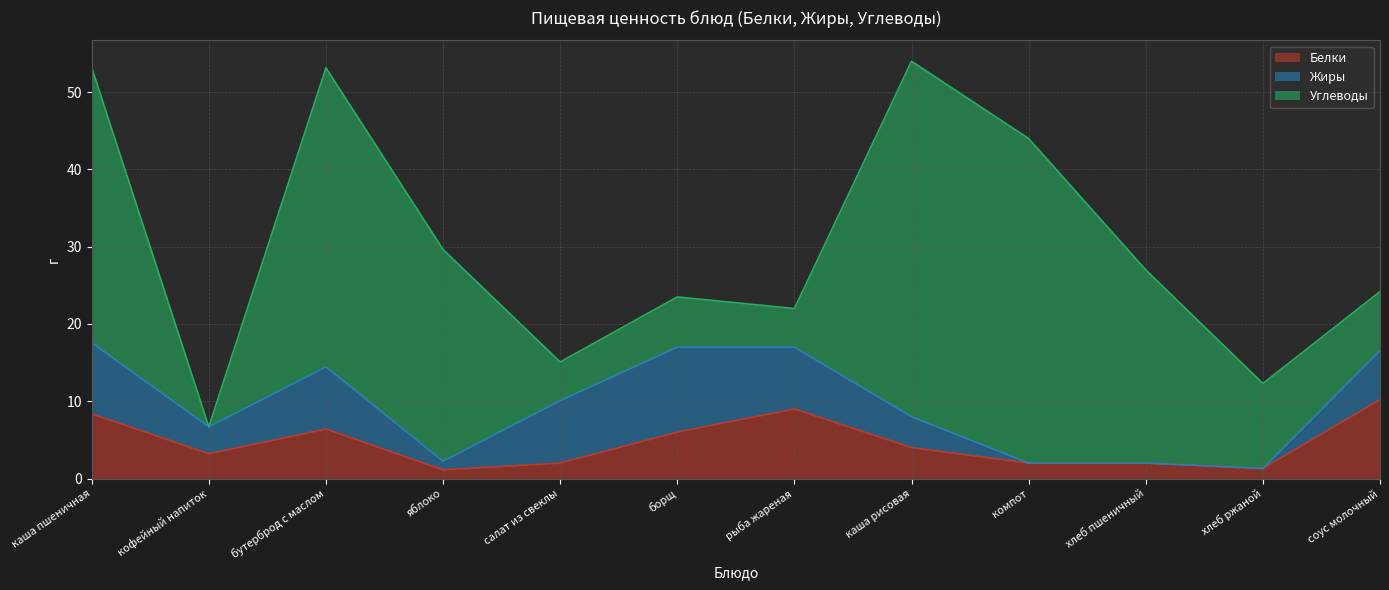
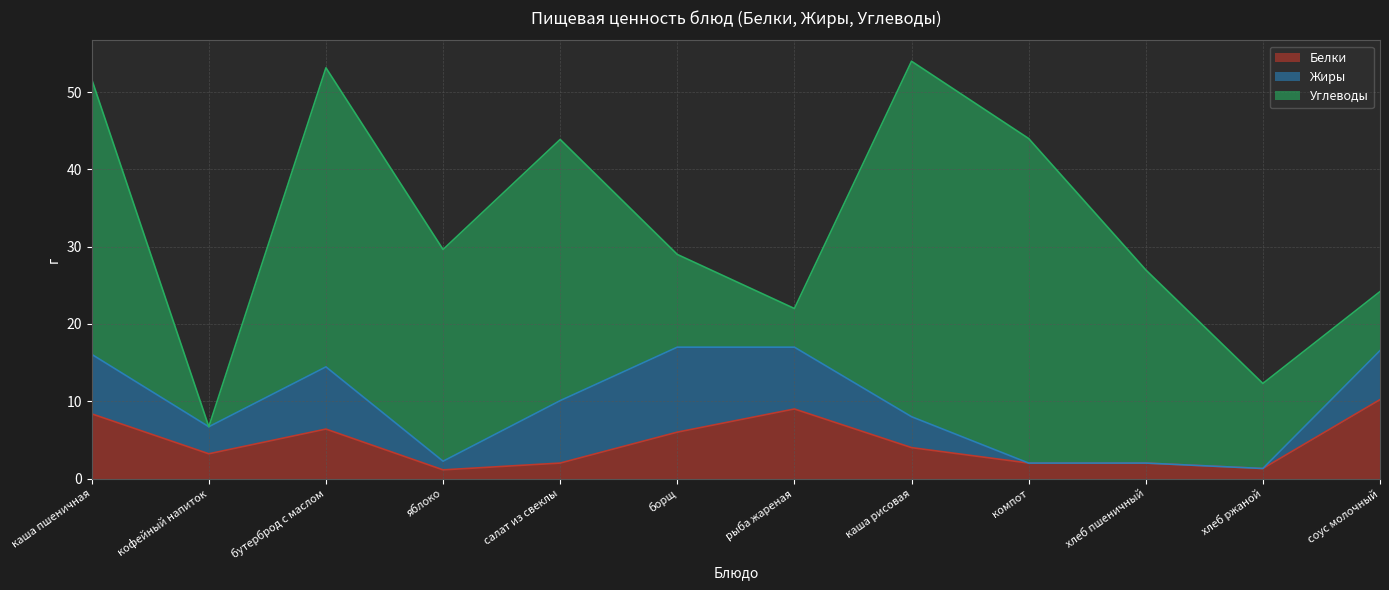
  {
    "Белки": {
      "каша пшеничная": 8,
      "кофейный напиток": 3,
      "бутерброд с маслом": 6,
      "яблоко": 1,
      "салат из свеклы": 2,
      "борщ": 6,
      "рыба жареная": 9,
      "каша рисовая": 4,
      "соус молочный": 10
    },
    "Жиры": {
-     "каша пшеничная": 9,
+     "каша пшеничная": 8,
      "бутерброд с маслом": 8,
      "яблоко": 1,
      "салат из свеклы": 8,
      "борщ": 11,
      "рыба жареная": 8,
      "каша рисовая": 4,
      "соус молочный": 6
    },
    "Углеводы": {
      "каша пшеничная": 36,
      "бутерброд с маслом": 39,
      "яблоко": 27,
-     "салат из свеклы": 5,
-     "борщ": 7,
+     "салат из свеклы": 34,
+     "борщ": 12,
      "рыба жареная": 5,
      "каша рисовая": 46,
      "компот": 42,
      "хлеб пшеничный": 25,
      "хлеб ржаной": 11,
      "соус молочный": 8
    }
  }
